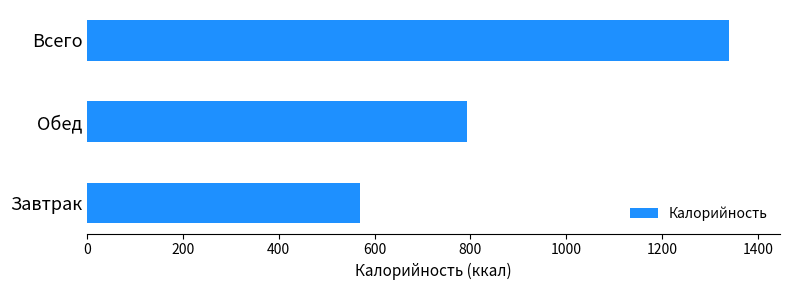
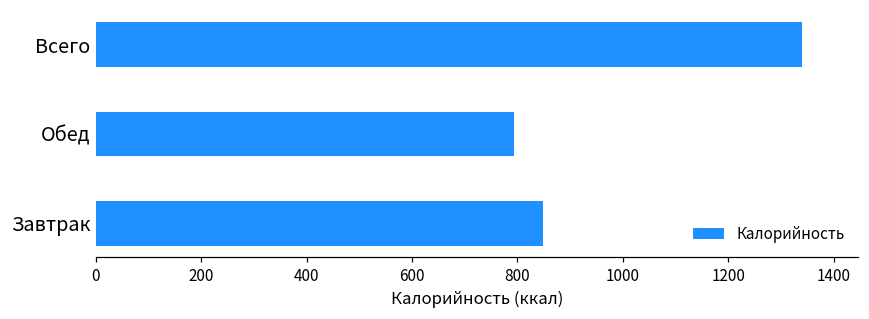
  {
    "Всего": 1340,
    "Обед": 790,
-   "Завтрак": 570
+   "Завтрак": 850
  }
